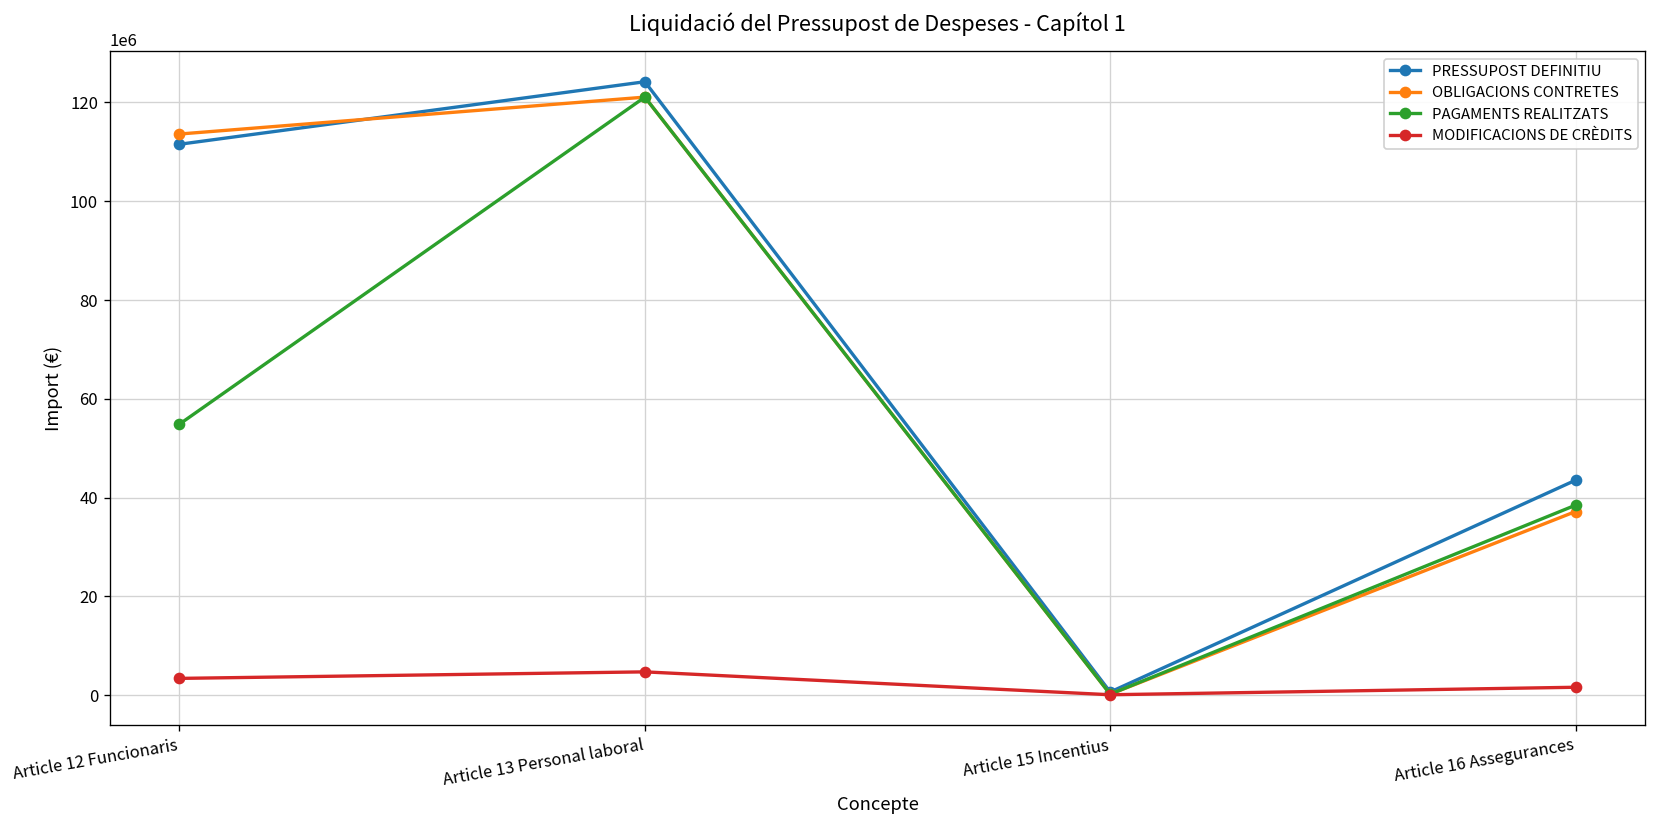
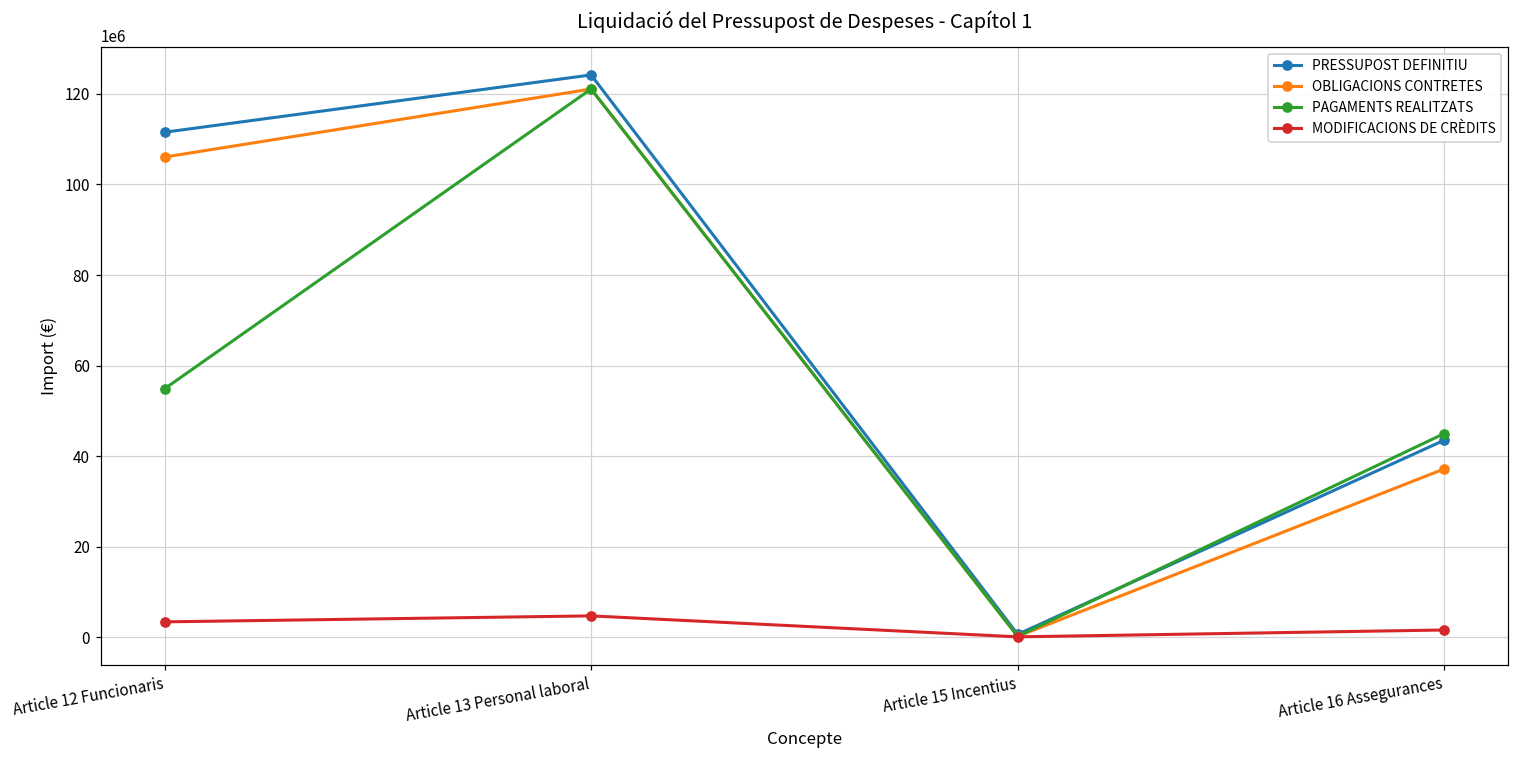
  {
    "PRESSUPOST DEFINITIU": {
      "Article 12 Funcionaris": 112000000,
      "Article 13 Personal laboral": 124000000,
      "Article 16 Assegurances": 44000000
    },
    "OBLIGACIONS CONTRETES": {
-     "Article 12 Funcionaris": 114000000,
+     "Article 12 Funcionaris": 106000000,
      "Article 16 Assegurances": 37000000
    },
    "PAGAMENTS REALITZATS": {
      "Article 12 Funcionaris": 55000000,
-     "Article 16 Assegurances": 38000000
+     "Article 16 Assegurances": 45000000
    },
    "MODIFICACIONS DE CRÈDITS": {
      "Article 12 Funcionaris": 3000000,
      "Article 13 Personal laboral": 5000000,
      "Article 16 Assegurances": 2000000
    }
  }
